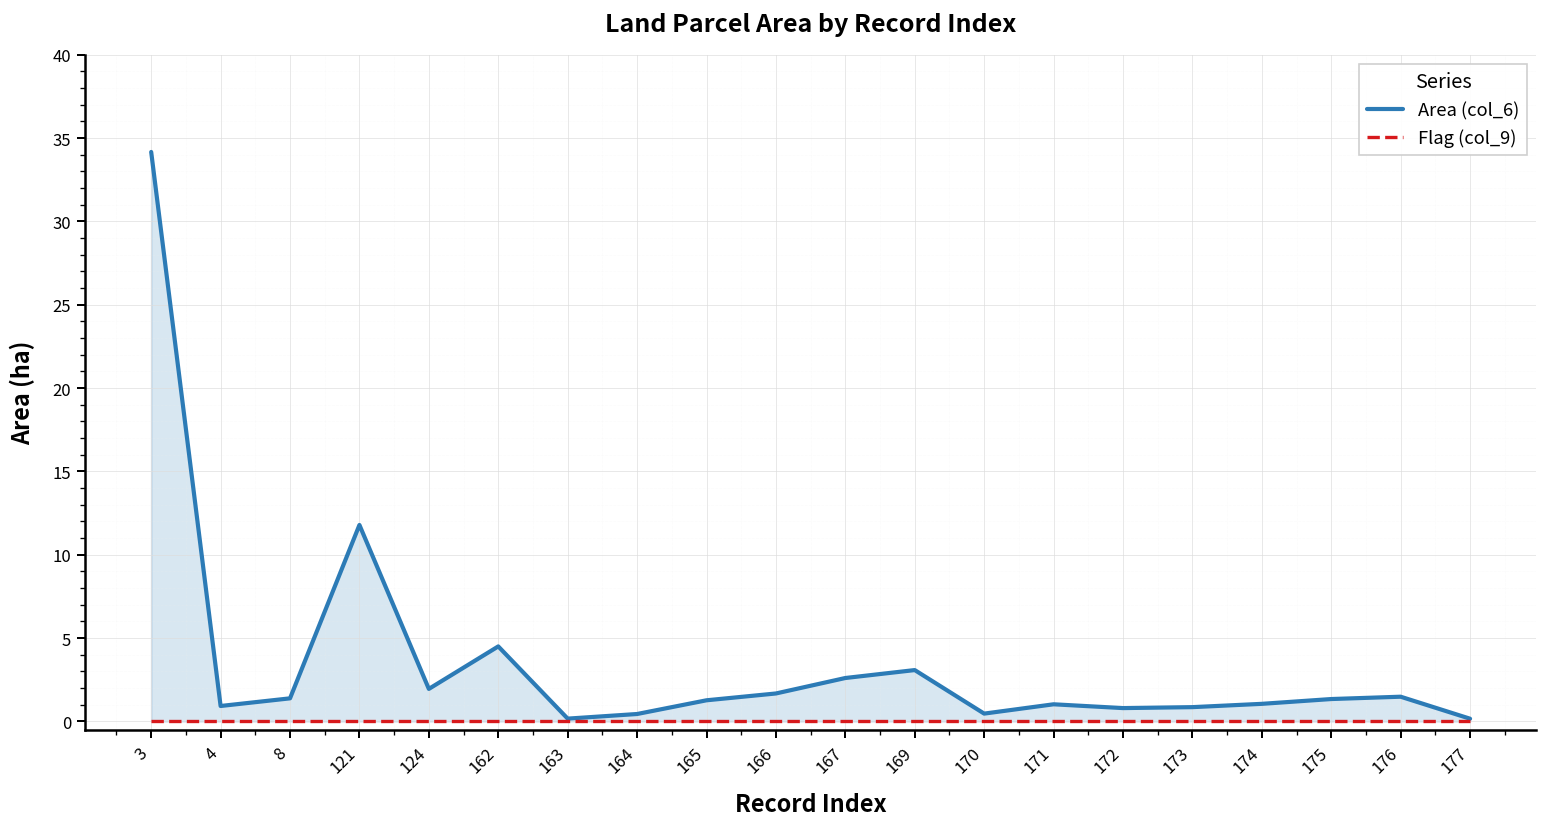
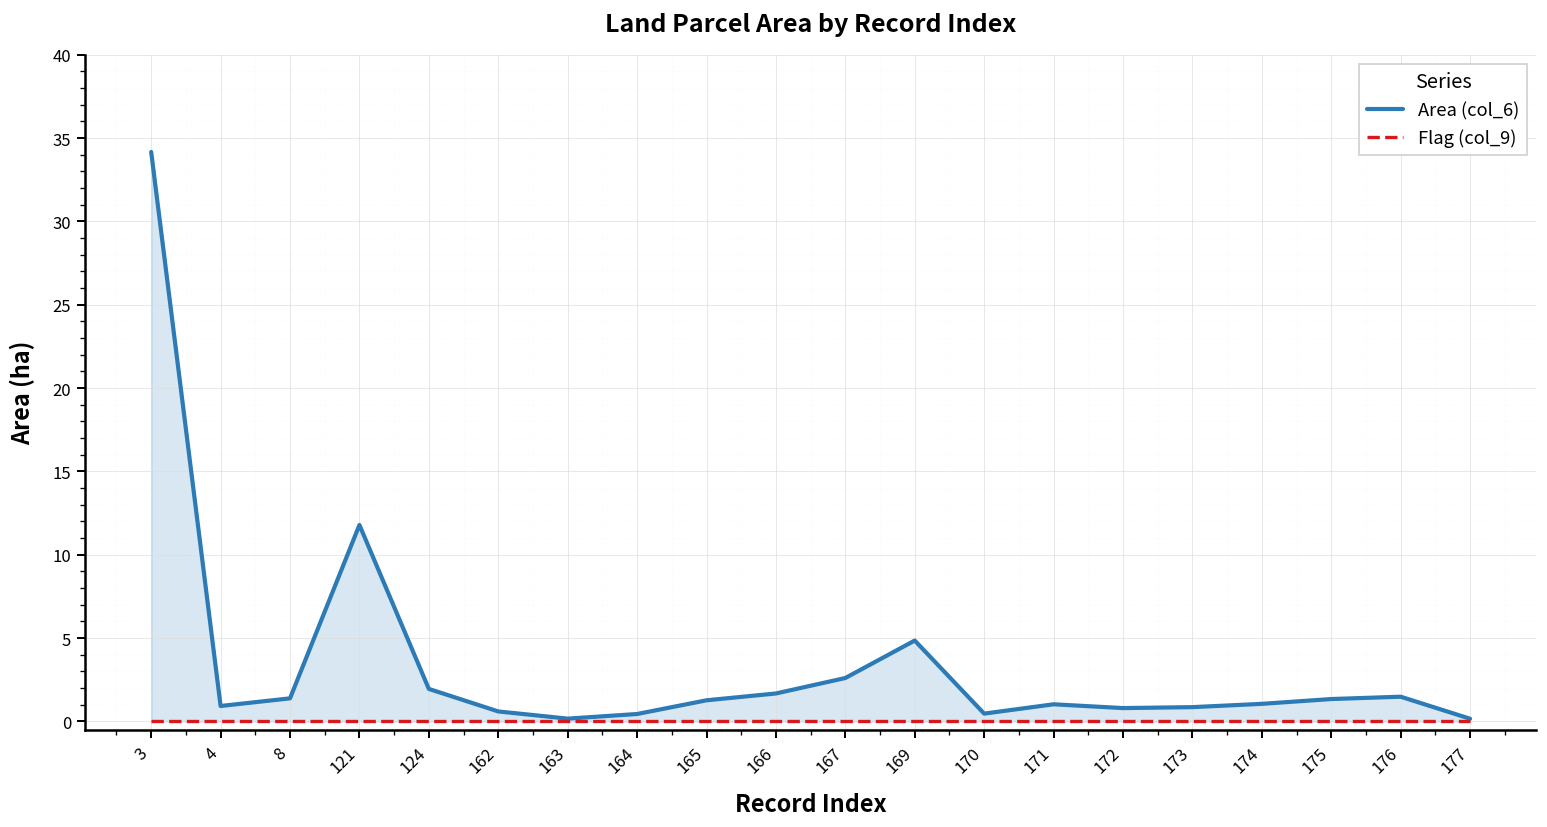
  {
    "Area (col_6)": {
      "3": 34.2,
      "4": 0.9,
      "8": 1.4,
      "121": 11.8,
      "124": 2.0,
-     "162": 4.5,
+     "162": 0.6,
      "164": 0.4,
      "165": 1.3,
      "166": 1.7,
      "167": 2.6,
-     "169": 3.1,
+     "169": 4.9,
      "170": 0.5,
      "171": 1.0,
      "172": 0.8,
      "173": 0.9,
      "174": 1.1,
      "175": 1.3,
      "176": 1.5
    },
    "Flag (col_9)": {
      "3": 0.0,
      "4": 0.0,
      "8": 0.0,
      "121": 0.0,
      "124": 0.0,
      "162": 0.0,
      "164": 0.0,
      "165": 0.0,
      "166": 0.0,
      "167": 0.0,
      "169": 0.0,
      "170": 0.0,
      "171": 0.0,
      "172": 0.0,
      "173": 0.0,
      "174": 0.0,
      "175": 0.0,
      "176": 0.0
    }
  }
